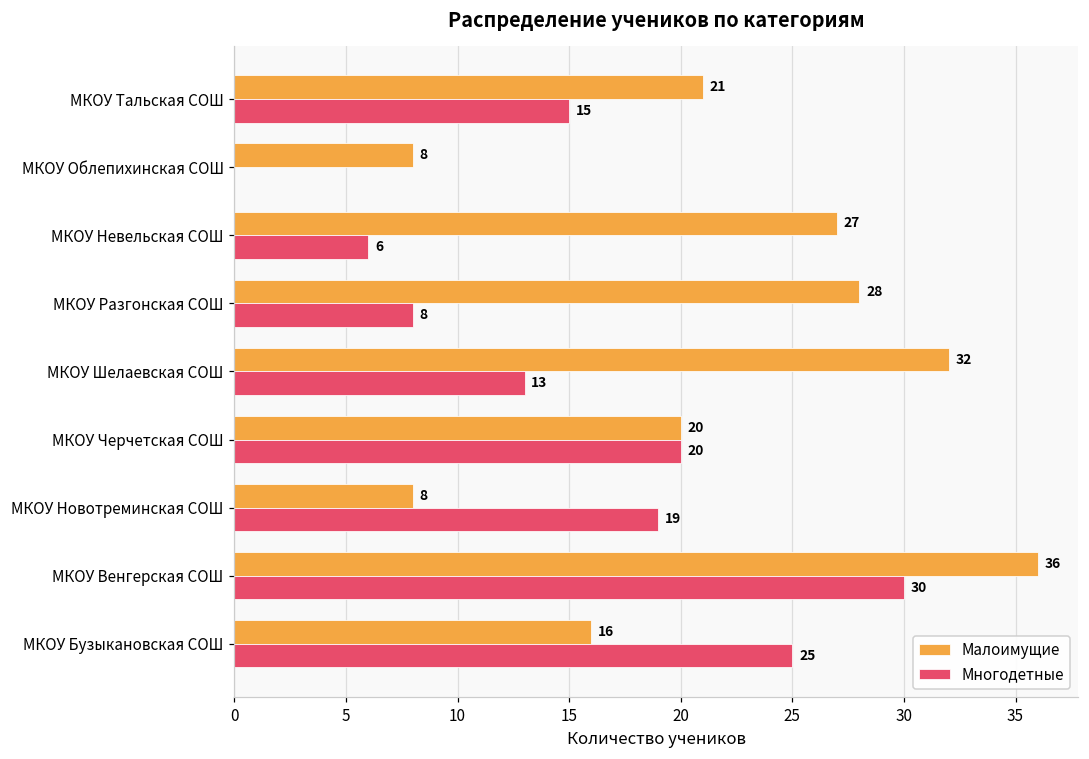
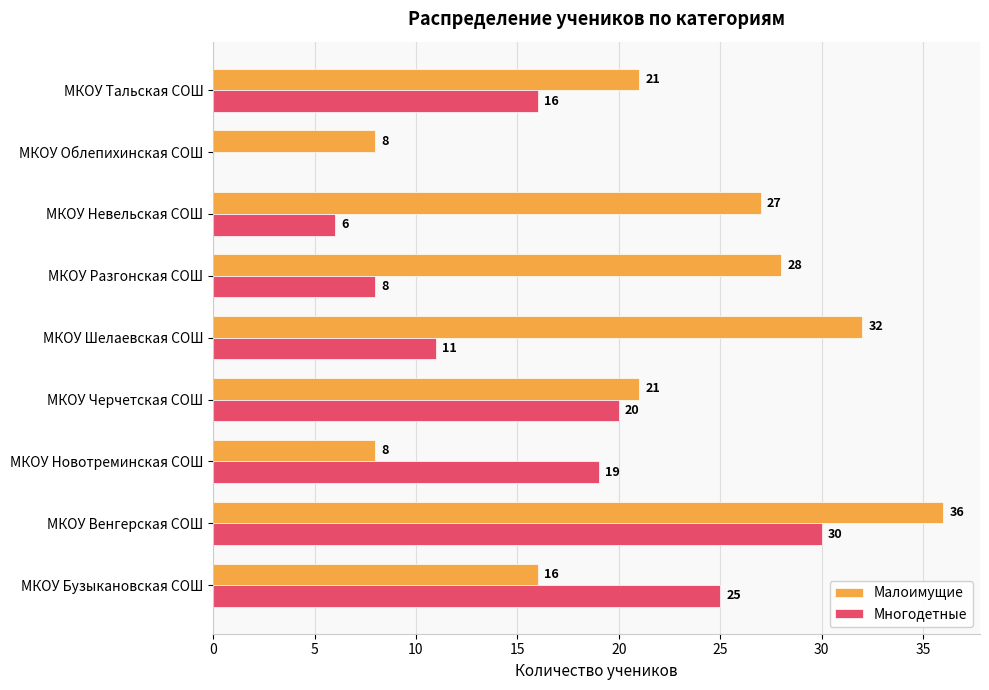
  {
    "Малоимущие": {
      "МКОУ Тальская СОШ": 21,
      "МКОУ Облепихинская СОШ": 8,
      "МКОУ Невельская СОШ": 27,
      "МКОУ Разгонская СОШ": 28,
      "МКОУ Шелаевская СОШ": 32,
-     "МКОУ Черчетская СОШ": 20,
+     "МКОУ Черчетская СОШ": 21,
      "МКОУ Новотреминская СОШ": 8,
      "МКОУ Венгерская СОШ": 36,
      "МКОУ Бузыкановская СОШ": 16
    },
    "Многодетные": {
-     "МКОУ Тальская СОШ": 15,
+     "МКОУ Тальская СОШ": 16,
      "МКОУ Невельская СОШ": 6,
      "МКОУ Разгонская СОШ": 8,
-     "МКОУ Шелаевская СОШ": 13,
+     "МКОУ Шелаевская СОШ": 11,
      "МКОУ Черчетская СОШ": 20,
      "МКОУ Новотреминская СОШ": 19,
      "МКОУ Венгерская СОШ": 30,
      "МКОУ Бузыкановская СОШ": 25
    }
  }
